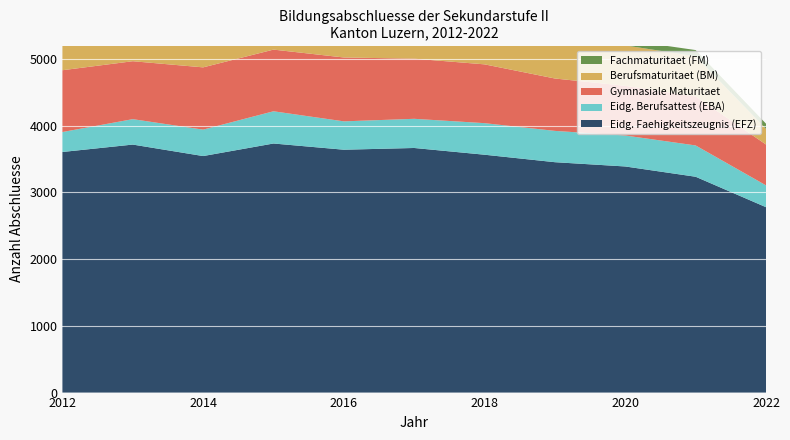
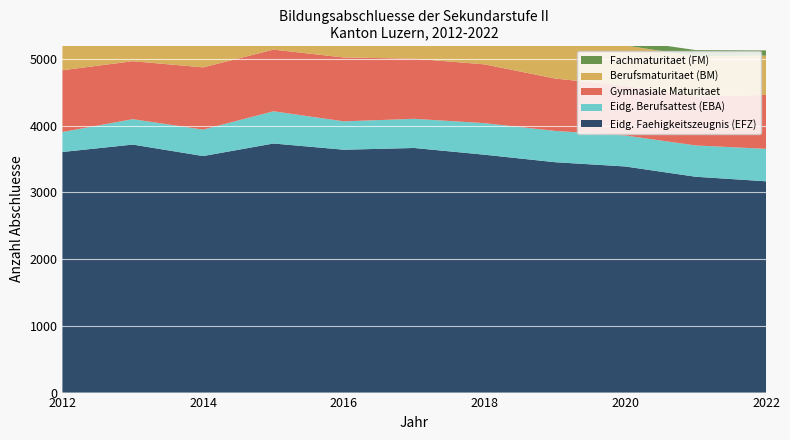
  {
    "Eidg. Faehigkeitszeugnis (EFZ)": {
      "2012": 3600,
      "2014": 3500,
      "2016": 3600,
      "2018": 3600,
      "2020": 3400,
-     "2022": 2800
+     "2022": 3200
    },
    "Eidg. Berufsattest (EBA)": {
      "2012": 300,
      "2014": 400,
      "2016": 400,
      "2018": 500,
      "2020": 500,
-     "2022": 300
+     "2022": 500
    },
    "Gymnasiale Maturitaet": {
      "2012": 900,
      "2014": 900,
      "2016": 1000,
      "2018": 900,
-     "2022": 600
+     "2022": 800
    },
    "Berufsmaturitaet (BM)": {
      "2020": 600,
-     "2022": 200
+     "2022": 600
    },
    "Fachmaturitaet (FM)": {
      "2022": 100
    }
  }
